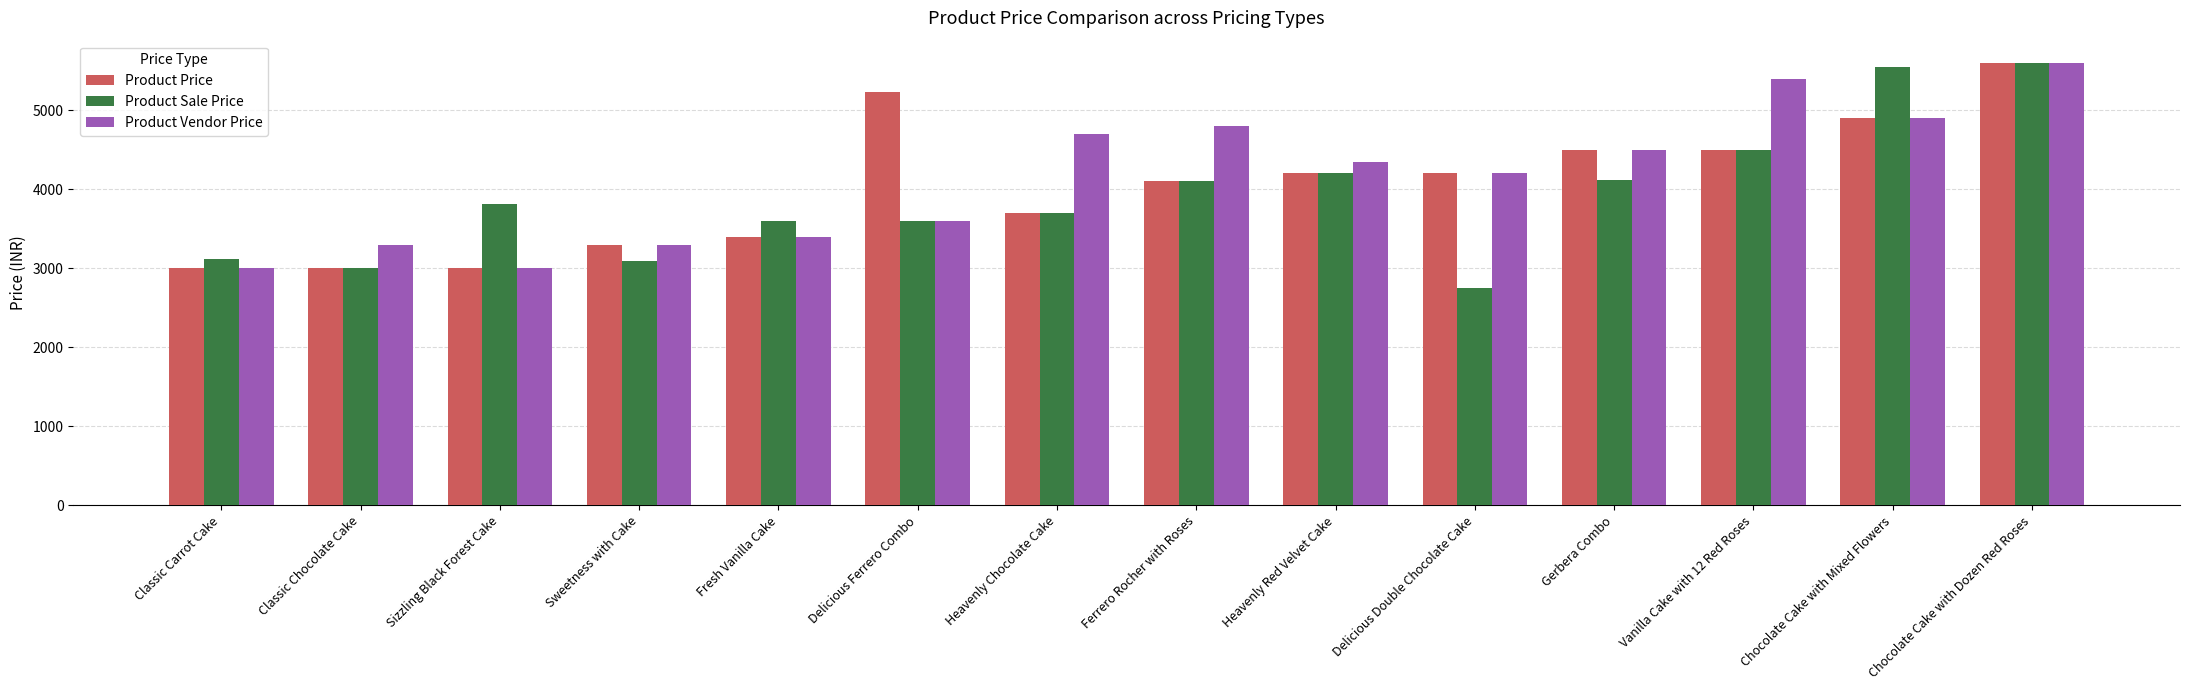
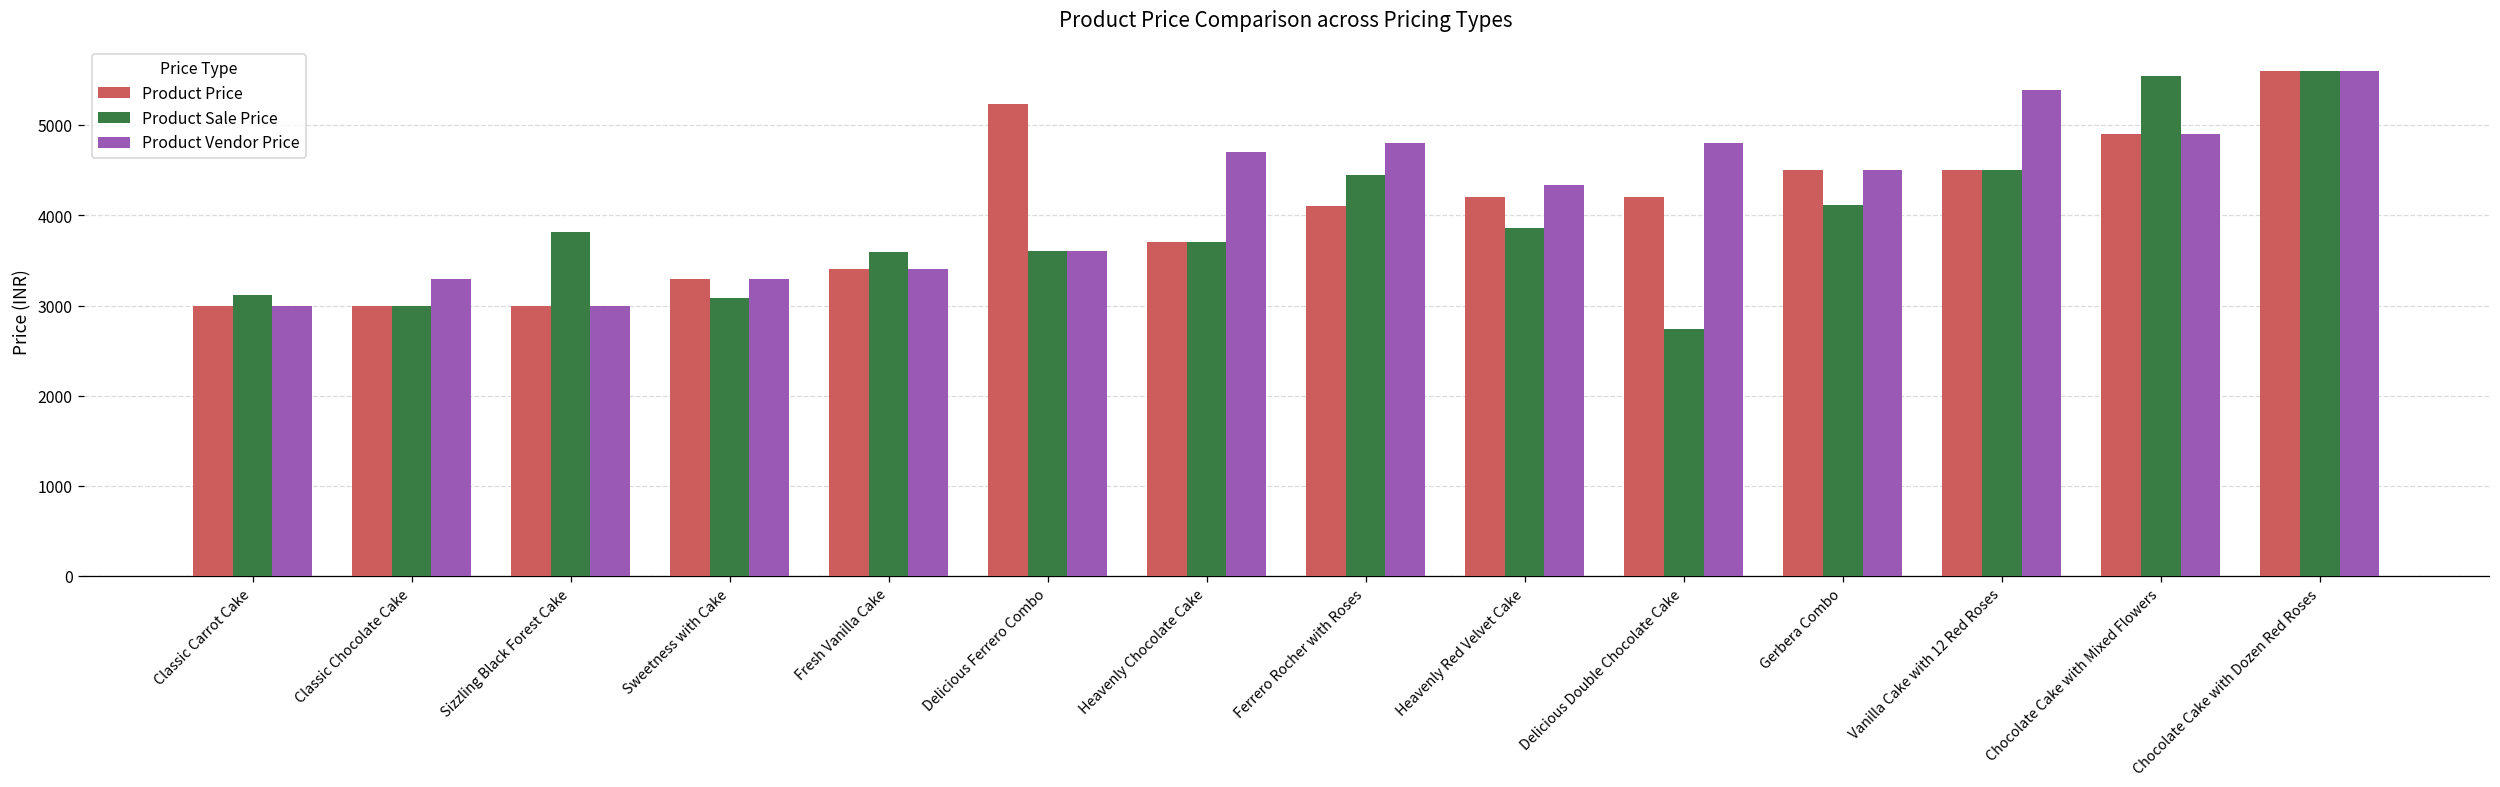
  {
    "Product Price": {
      "Classic Carrot Cake": 3000,
      "Classic Chocolate Cake": 3000,
      "Sizzling Black Forest Cake": 3000,
      "Sweetness with Cake": 3300,
      "Fresh Vanilla Cake": 3400,
      "Delicious Ferrero Combo": 5200,
      "Heavenly Chocolate Cake": 3700,
      "Ferrero Rocher with Roses": 4100,
      "Heavenly Red Velvet Cake": 4200,
      "Delicious Double Chocolate Cake": 4200,
      "Gerbera Combo": 4500,
      "Vanilla Cake with 12 Red Roses": 4500,
      "Chocolate Cake with Mixed Flowers": 4900,
      "Chocolate Cake with Dozen Red Roses": 5600
    },
    "Product Sale Price": {
      "Classic Carrot Cake": 3100,
      "Classic Chocolate Cake": 3000,
      "Sizzling Black Forest Cake": 3800,
      "Sweetness with Cake": 3100,
      "Fresh Vanilla Cake": 3600,
      "Delicious Ferrero Combo": 3600,
      "Heavenly Chocolate Cake": 3700,
-     "Ferrero Rocher with Roses": 4100,
-     "Heavenly Red Velvet Cake": 4200,
+     "Ferrero Rocher with Roses": 4400,
+     "Heavenly Red Velvet Cake": 3900,
      "Delicious Double Chocolate Cake": 2700,
      "Gerbera Combo": 4100,
      "Vanilla Cake with 12 Red Roses": 4500,
      "Chocolate Cake with Mixed Flowers": 5500,
      "Chocolate Cake with Dozen Red Roses": 5600
    },
    "Product Vendor Price": {
      "Classic Carrot Cake": 3000,
      "Classic Chocolate Cake": 3300,
      "Sizzling Black Forest Cake": 3000,
      "Sweetness with Cake": 3300,
      "Fresh Vanilla Cake": 3400,
      "Delicious Ferrero Combo": 3600,
      "Heavenly Chocolate Cake": 4700,
      "Ferrero Rocher with Roses": 4800,
      "Heavenly Red Velvet Cake": 4300,
-     "Delicious Double Chocolate Cake": 4200,
+     "Delicious Double Chocolate Cake": 4800,
      "Gerbera Combo": 4500,
      "Vanilla Cake with 12 Red Roses": 5400,
      "Chocolate Cake with Mixed Flowers": 4900,
      "Chocolate Cake with Dozen Red Roses": 5600
    }
  }
